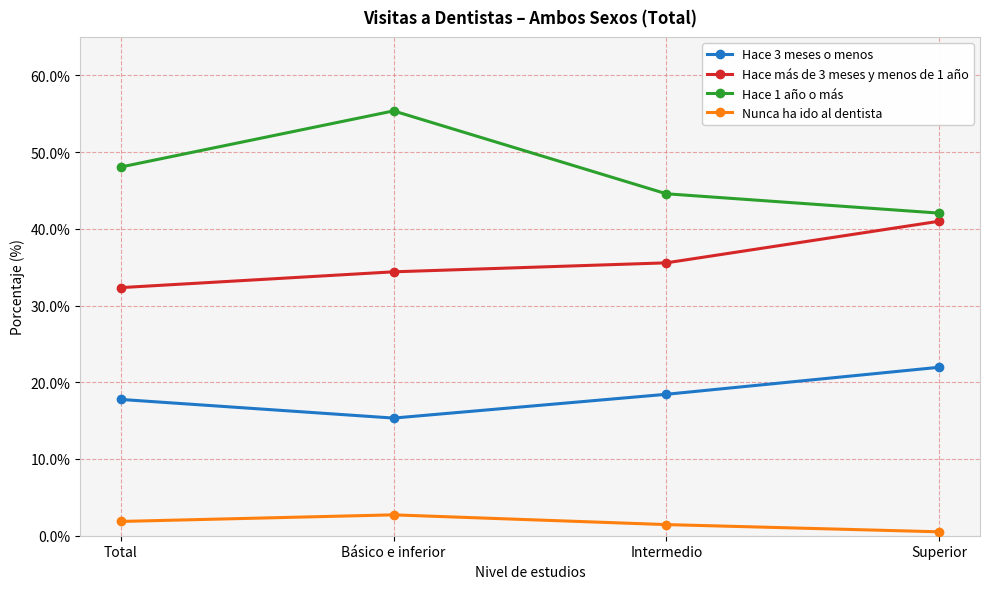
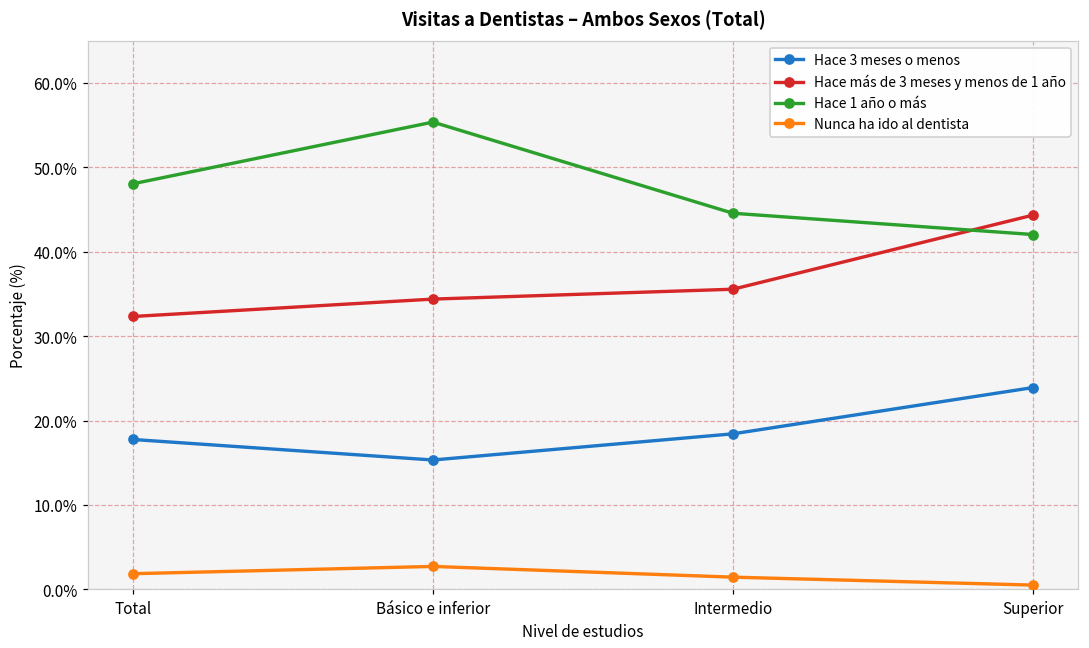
  {
    "Hace 3 meses o menos": {
      "Total": "18%",
      "Básico e inferior": "15%",
      "Intermedio": "18%",
-     "Superior": "22%"
+     "Superior": "24%"
    },
    "Hace más de 3 meses y menos de 1 año": {
      "Total": "32%",
      "Básico e inferior": "34%",
      "Intermedio": "36%",
-     "Superior": "41%"
+     "Superior": "44%"
    },
    "Hace 1 año o más": {
      "Total": "48%",
      "Básico e inferior": "55%",
      "Intermedio": "45%",
      "Superior": "42%"
    },
    "Nunca ha ido al dentista": {
      "Total": "2%",
      "Básico e inferior": "3%",
      "Intermedio": "1%",
      "Superior": "1%"
    }
  }
